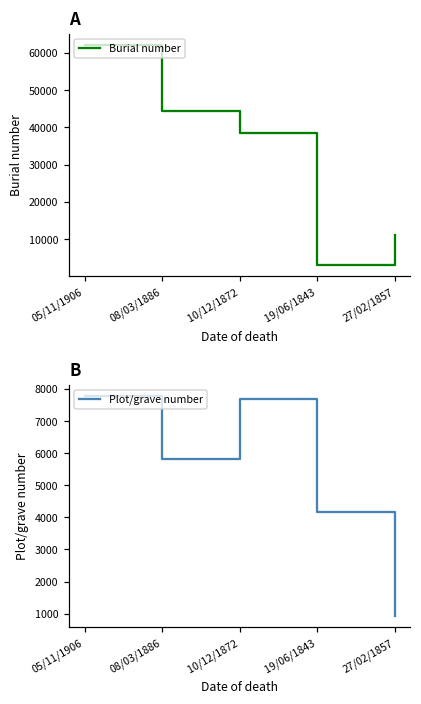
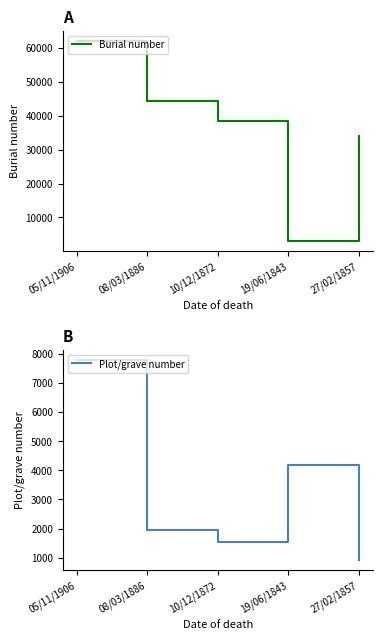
  {
    "A": {
      "08/03/1886": 44000,
      "10/12/1872": 38000,
      "19/06/1843": 3000,
-     "27/02/1857": 11000
+     "27/02/1857": 34000
    },
    "B": {
-     "08/03/1886": 5800,
-     "10/12/1872": 7700,
+     "08/03/1886": 2000,
+     "10/12/1872": 1500,
      "19/06/1843": 4200,
      "27/02/1857": 900
    }
  }
